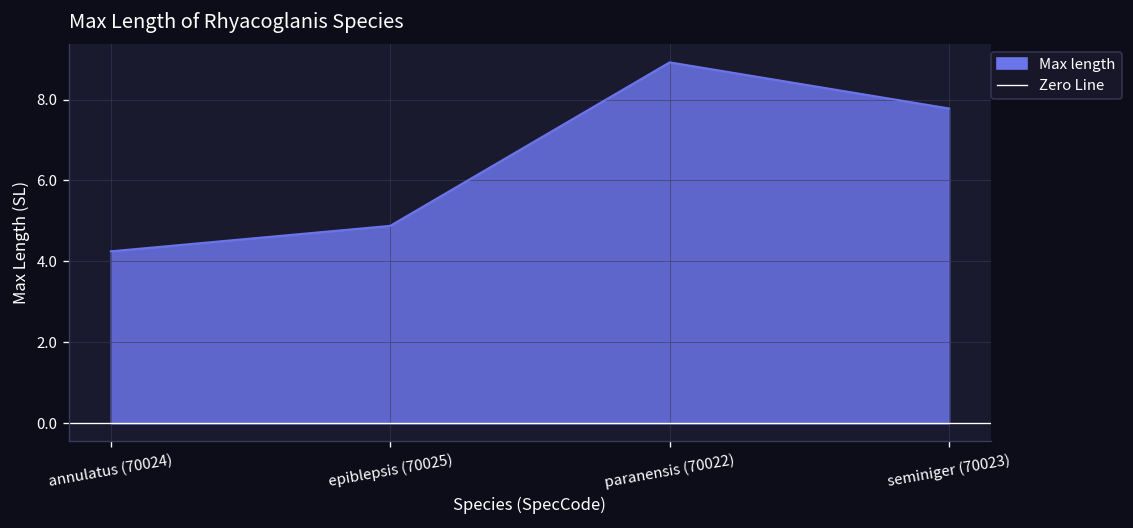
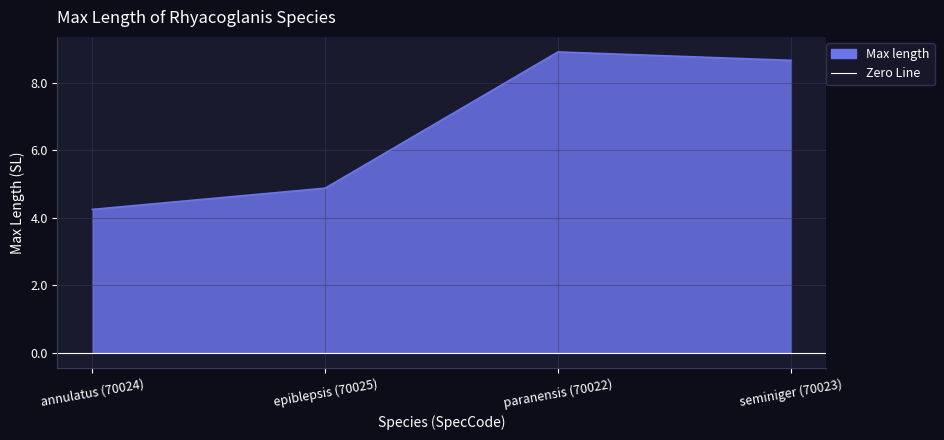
  {
    "annulatus (70024)": 4.3,
    "epiblepsis (70025)": 4.9,
    "paranensis (70022)": 8.9,
-   "seminiger (70023)": 7.8
+   "seminiger (70023)": 8.7
  }
